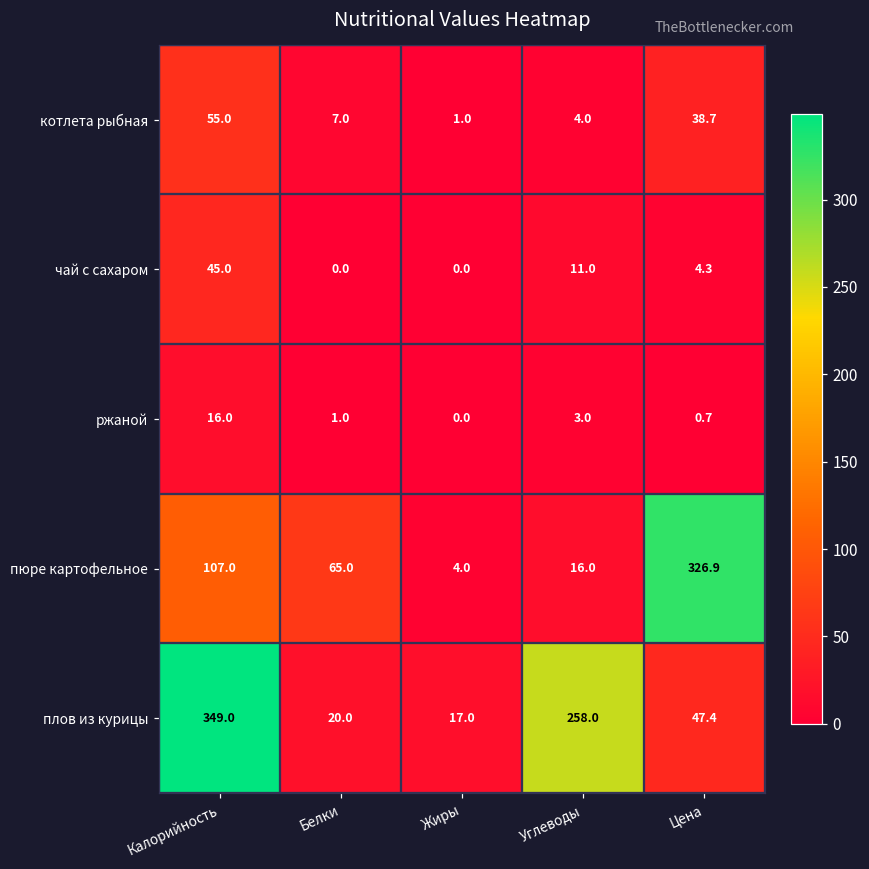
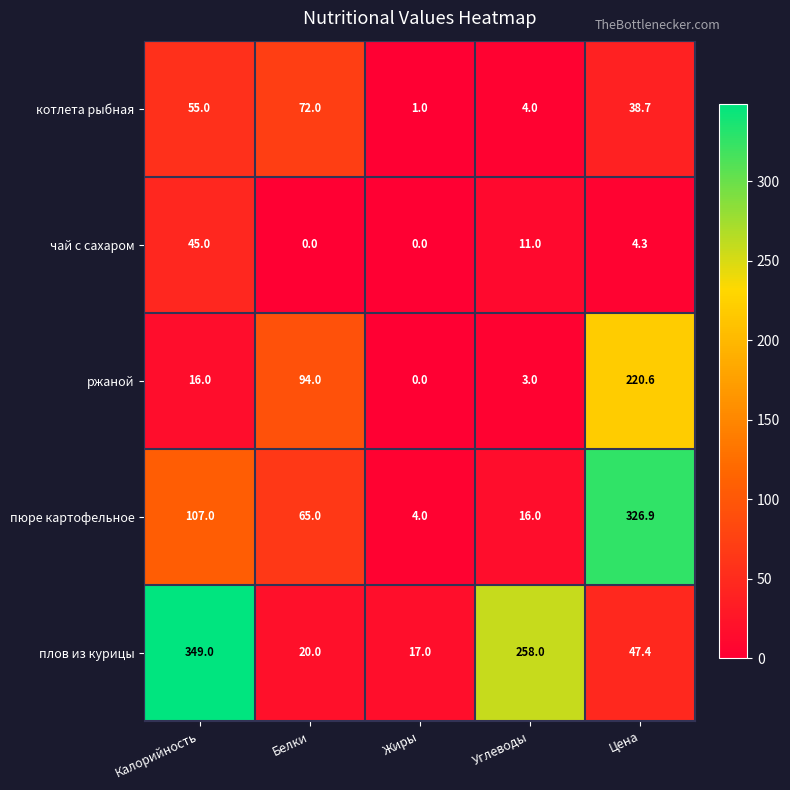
  {
    "котлета рыбная": {
      "Калорийность": 55.0,
-     "Белки": 7.0,
+     "Белки": 72.0,
      "Жиры": 1.0,
      "Углеводы": 4.0,
      "Цена": 38.7
    },
    "чай с сахаром": {
      "Калорийность": 45.0,
      "Белки": 0.0,
      "Жиры": 0.0,
      "Углеводы": 11.0,
      "Цена": 4.3
    },
    "ржаной": {
      "Калорийность": 16.0,
-     "Белки": 1.0,
+     "Белки": 94.0,
      "Жиры": 0.0,
      "Углеводы": 3.0,
-     "Цена": 0.7
+     "Цена": 220.6
    },
    "пюре картофельное": {
      "Калорийность": 107.0,
      "Белки": 65.0,
      "Жиры": 4.0,
      "Углеводы": 16.0,
      "Цена": 326.9
    },
    "плов из курицы": {
      "Калорийность": 349.0,
      "Белки": 20.0,
      "Жиры": 17.0,
      "Углеводы": 258.0,
      "Цена": 47.4
    }
  }
